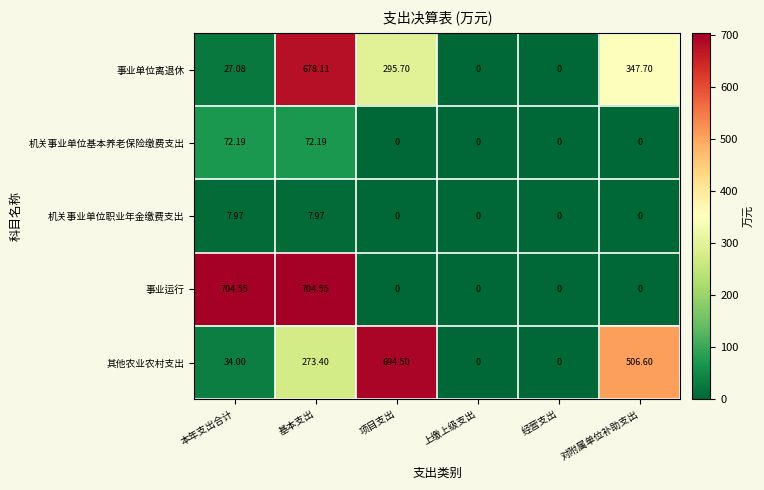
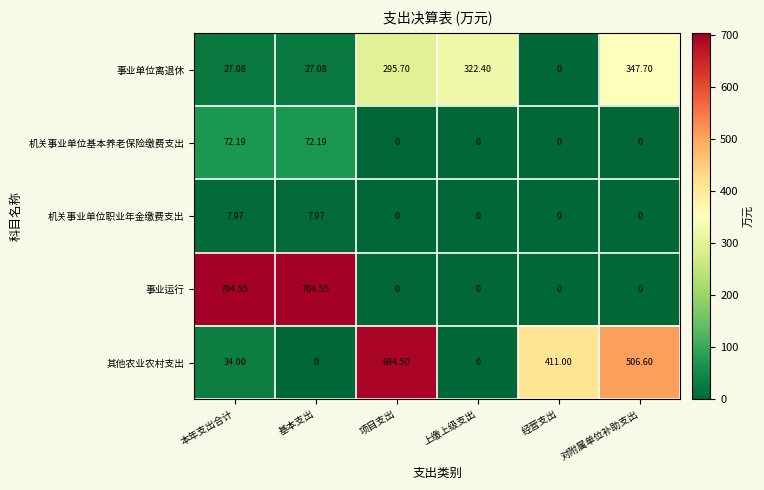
  {
    "事业单位离退休": {
      "本年支出合计": 27.08,
-     "基本支出": 678.11,
+     "基本支出": 27.08,
      "项目支出": 295.70,
-     "上缴上级支出": 0,
+     "上缴上级支出": 322.40,
      "经营支出": 0,
      "对附属单位补助支出": 347.70
    },
    "机关事业单位基本养老保险缴费支出": {
      "本年支出合计": 72.19,
      "基本支出": 72.19,
      "项目支出": 0,
      "上缴上级支出": 0,
      "经营支出": 0,
      "对附属单位补助支出": 0
    },
    "机关事业单位职业年金缴费支出": {
      "本年支出合计": 7.97,
      "基本支出": 7.97,
      "项目支出": 0,
      "上缴上级支出": 0,
      "经营支出": 0,
      "对附属单位补助支出": 0
    },
    "事业运行": {
      "本年支出合计": 704.55,
      "基本支出": 704.55,
      "项目支出": 0,
      "上缴上级支出": 0,
      "经营支出": 0,
      "对附属单位补助支出": 0
    },
    "其他农业农村支出": {
      "本年支出合计": 34.00,
-     "基本支出": 273.40,
+     "基本支出": 0,
      "项目支出": 694.50,
      "上缴上级支出": 0,
-     "经营支出": 0,
+     "经营支出": 411.00,
      "对附属单位补助支出": 506.60
    }
  }
